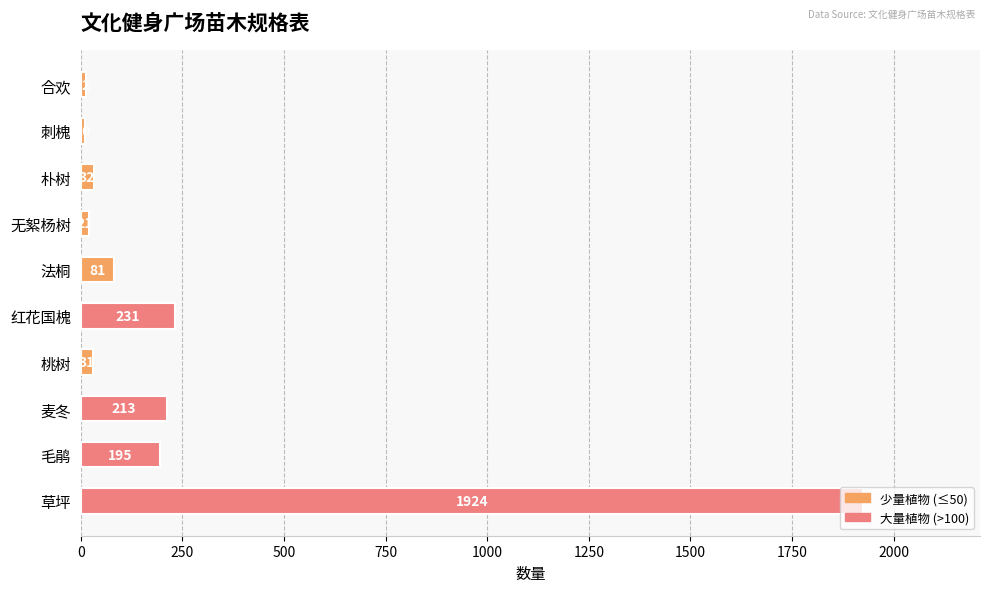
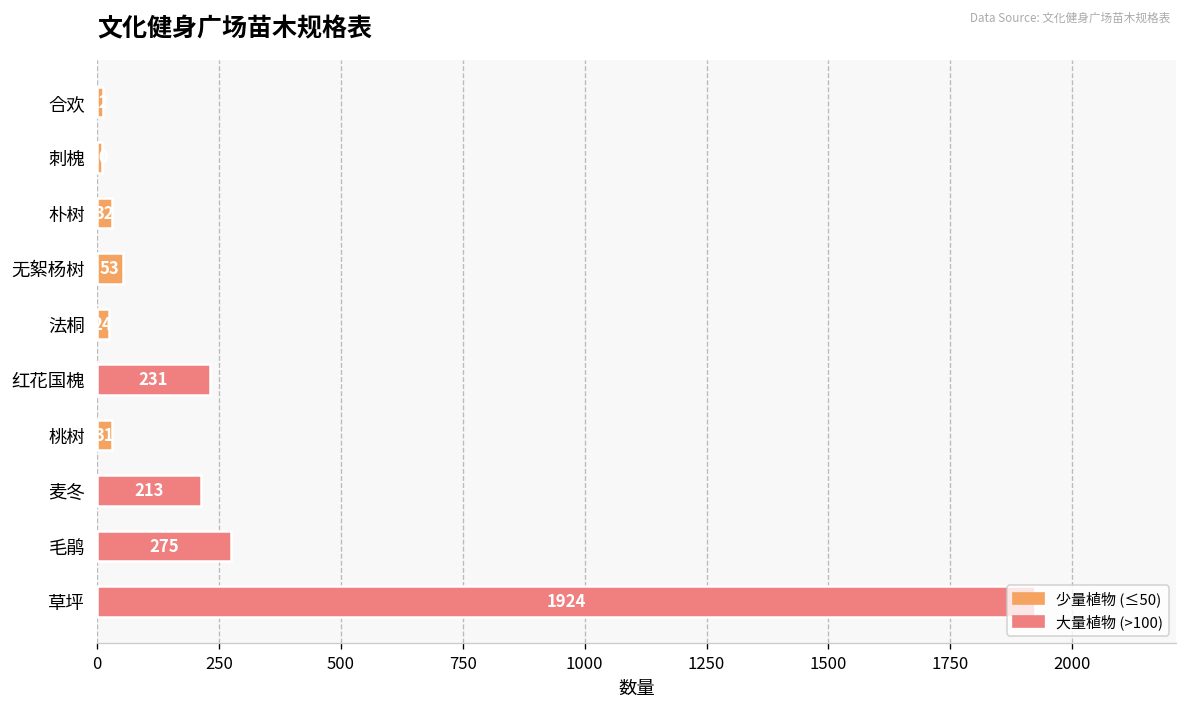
  {
-   "无絮杨树": 20,
-   "法桐": 80,
+   "无絮杨树": 50,
+   "法桐": 20,
    "红花国槐": 231,
    "麦冬": 213,
-   "毛鹃": 195
+   "毛鹃": 275
  }
